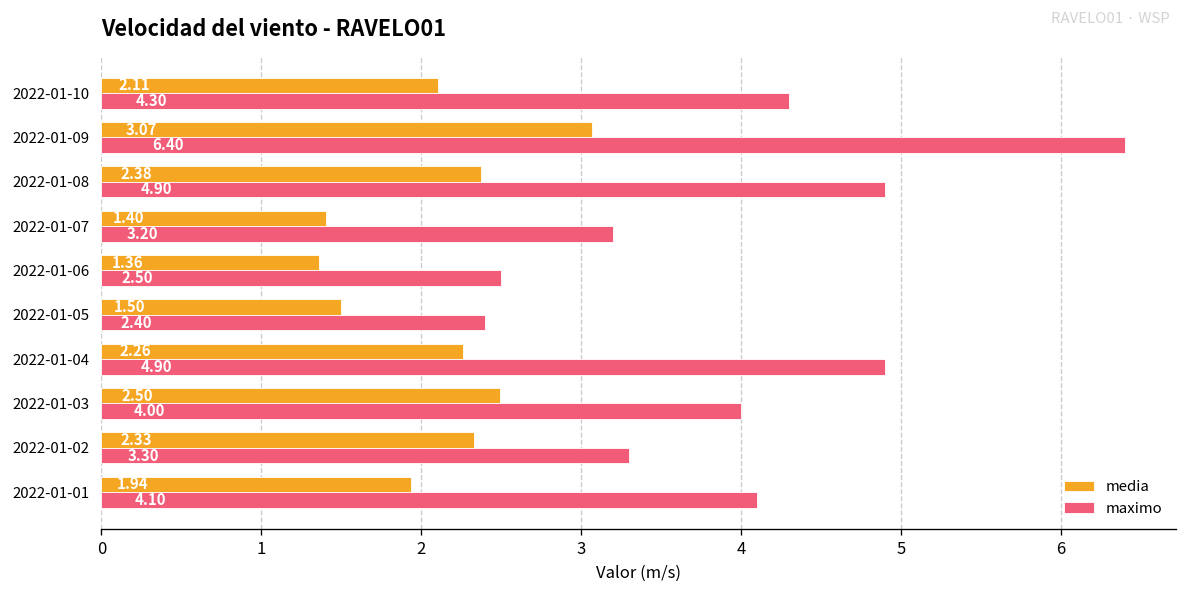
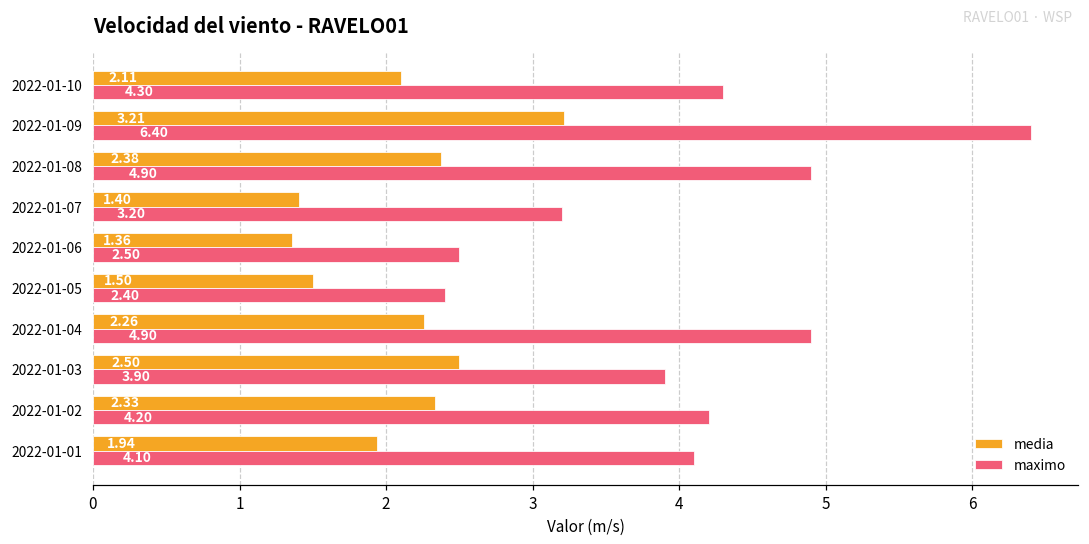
  {
    "media": {
      "2022-01-10": 2.11,
-     "2022-01-09": 3.07,
+     "2022-01-09": 3.21,
      "2022-01-08": 2.38,
      "2022-01-07": 1.40,
      "2022-01-06": 1.36,
      "2022-01-05": 1.50,
      "2022-01-04": 2.26,
      "2022-01-03": 2.50,
      "2022-01-02": 2.33,
      "2022-01-01": 1.94
    },
    "maximo": {
      "2022-01-10": 4.30,
      "2022-01-09": 6.40,
      "2022-01-08": 4.90,
      "2022-01-07": 3.20,
      "2022-01-06": 2.50,
      "2022-01-05": 2.40,
      "2022-01-04": 4.90,
-     "2022-01-03": 4.00,
-     "2022-01-02": 3.30,
+     "2022-01-03": 3.90,
+     "2022-01-02": 4.20,
      "2022-01-01": 4.10
    }
  }
